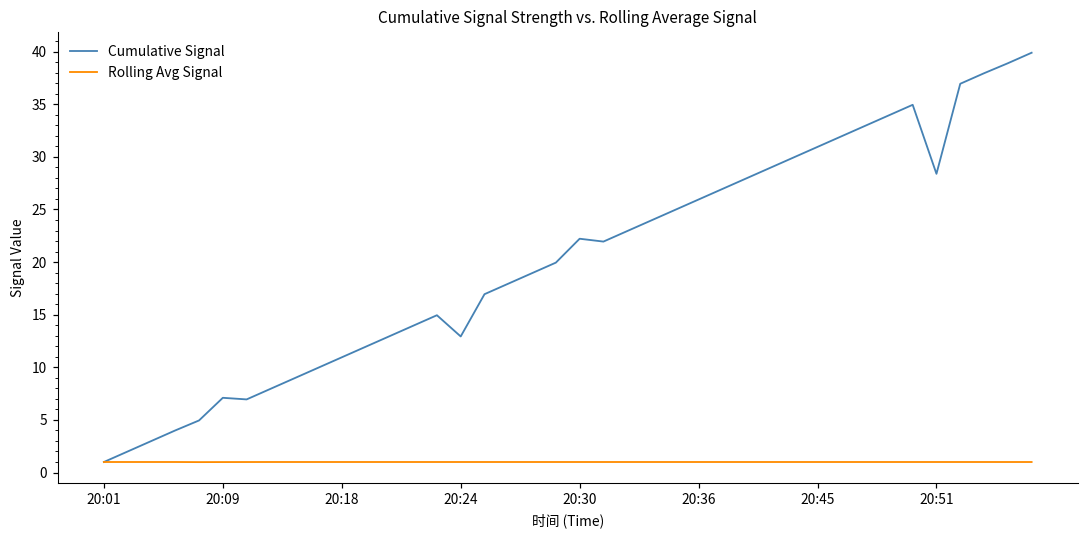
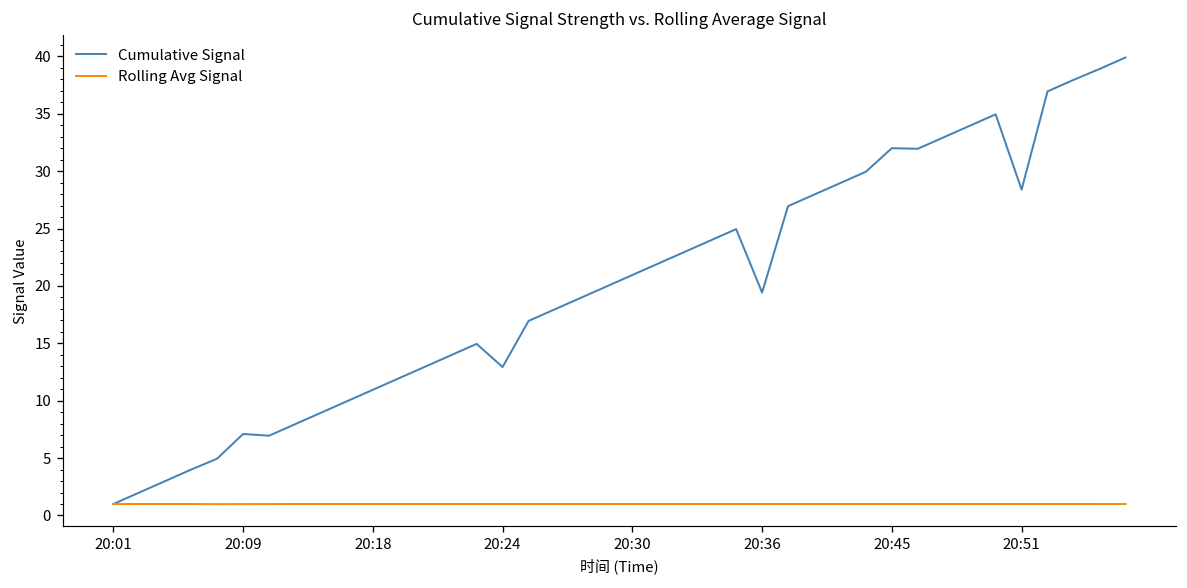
  {
    "Cumulative Signal": {
      "20:09": 7,
      "20:18": 11,
      "20:24": 13,
-     "20:30": 22,
-     "20:36": 26,
-     "20:45": 31,
+     "20:30": 21,
+     "20:36": 19,
+     "20:45": 32,
      "20:51": 28
    },
    "Rolling Avg Signal": {
      "20:09": 1,
      "20:18": 1,
      "20:24": 1,
      "20:30": 1,
      "20:36": 1,
      "20:45": 1,
      "20:51": 1
    }
  }
